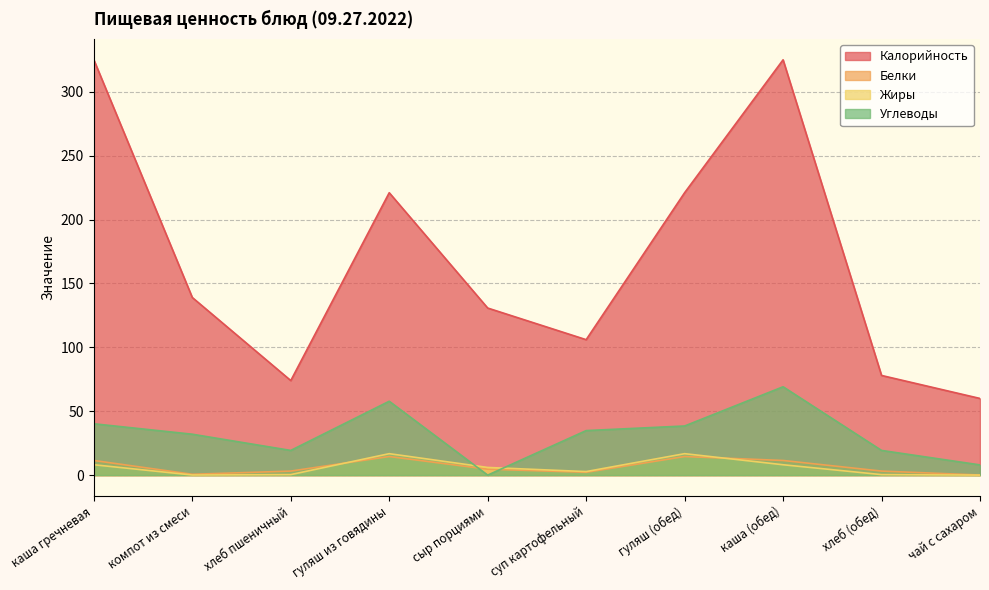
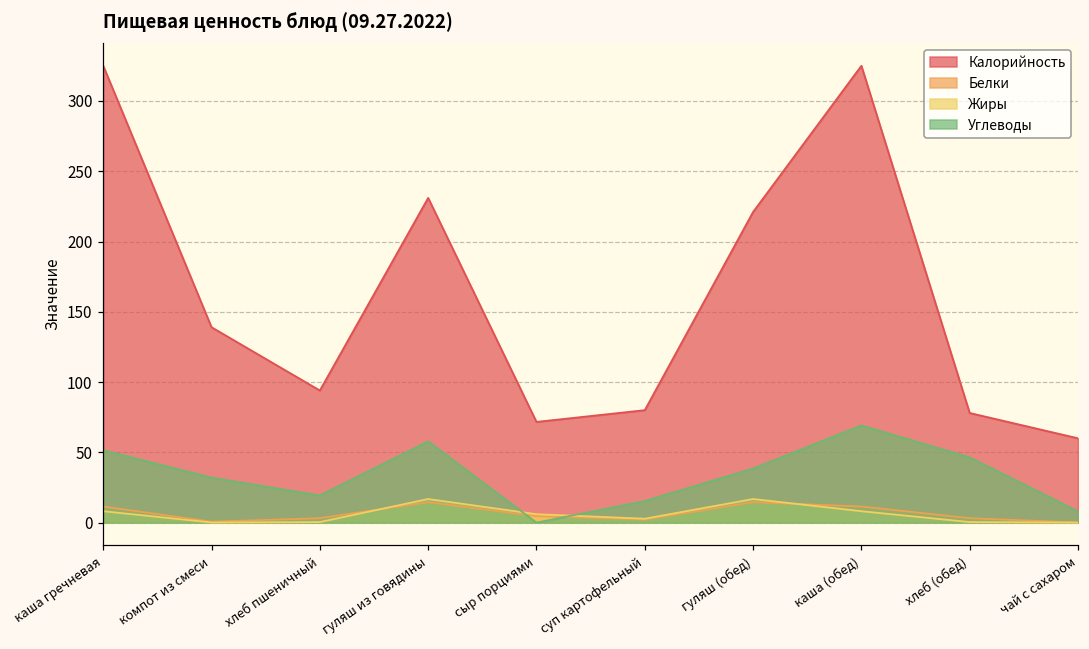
  {
    "Калорийность": {
      "каша гречневая": 325,
      "компот из смеси": 139,
-     "хлеб пшеничный": 74,
-     "гуляш из говядины": 221,
-     "сыр порциями": 131,
-     "суп картофельный": 106,
+     "хлеб пшеничный": 94,
+     "гуляш из говядины": 231,
+     "сыр порциями": 72,
+     "суп картофельный": 80,
      "гуляш (обед)": 221,
      "каша (обед)": 325,
      "хлеб (обед)": 78,
      "чай с сахаром": 60
    },
    "Углеводы": {
-     "каша гречневая": 40,
+     "каша гречневая": 52,
      "компот из смеси": 32,
      "хлеб пшеничный": 19,
      "гуляш из говядины": 58,
      "сыр порциями": 0,
-     "суп картофельный": 35,
+     "суп картофельный": 15,
      "гуляш (обед)": 38,
      "каша (обед)": 69,
-     "хлеб (обед)": 19,
+     "хлеб (обед)": 46,
      "чай с сахаром": 8
    }
  }
